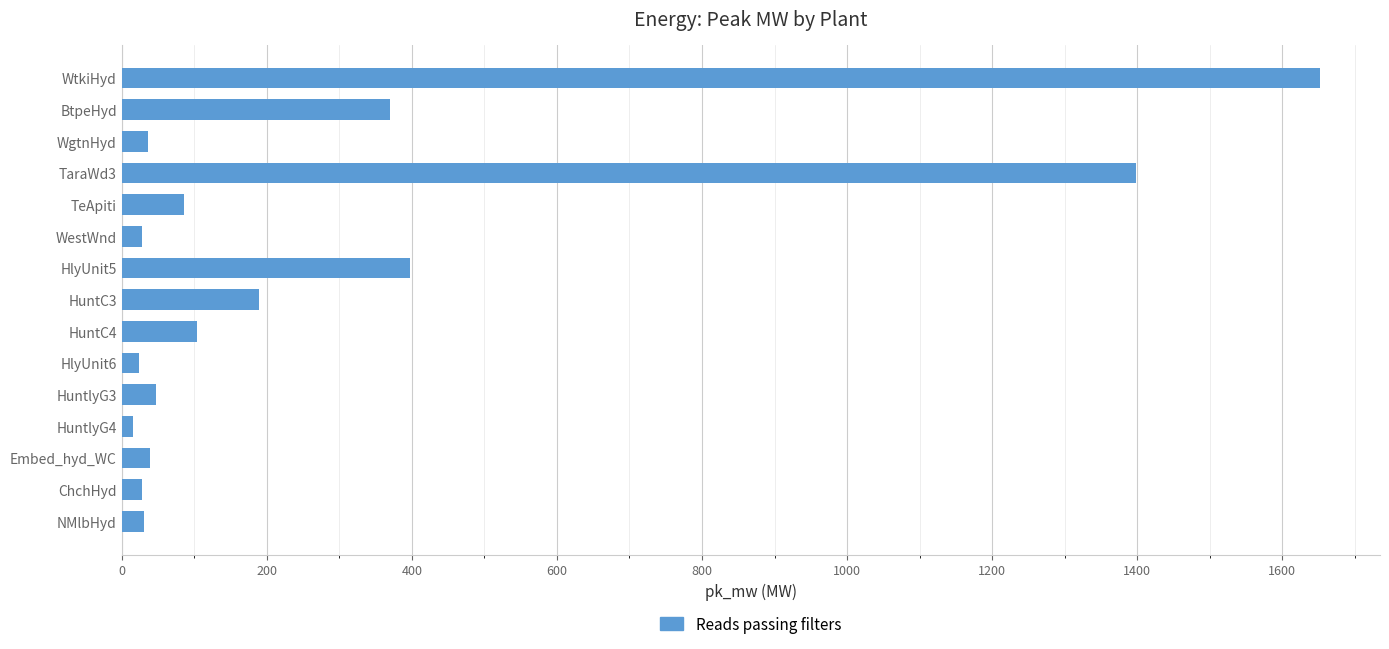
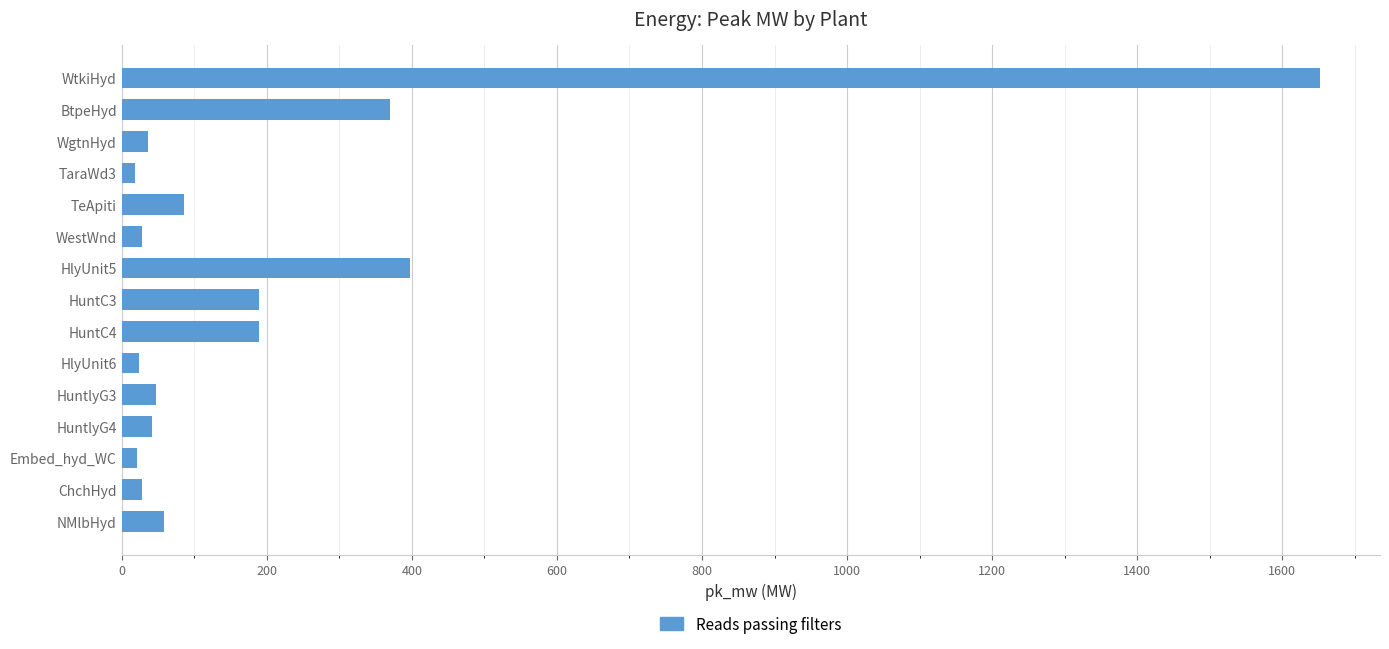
  {
    "WtkiHyd": 1650,
    "BtpeHyd": 370,
    "WgtnHyd": 40,
-   "TaraWd3": 1400,
+   "TaraWd3": 20,
    "TeApiti": 90,
    "WestWnd": 30,
    "HlyUnit5": 400,
    "HuntC3": 190,
-   "HuntC4": 100,
+   "HuntC4": 190,
    "HlyUnit6": 20,
    "HuntlyG3": 50,
-   "HuntlyG4": 20,
-   "Embed_hyd_WC": 40,
+   "HuntlyG4": 40,
+   "Embed_hyd_WC": 20,
    "ChchHyd": 30,
-   "NMlbHyd": 30
+   "NMlbHyd": 60
  }
